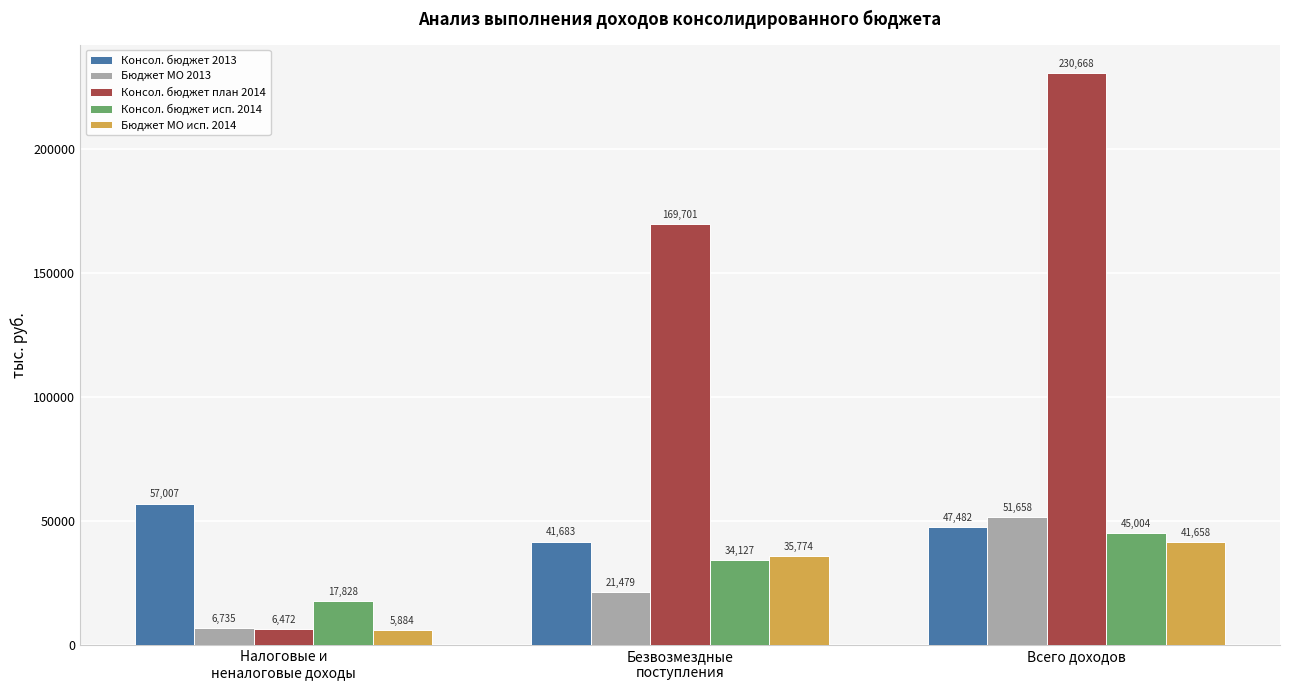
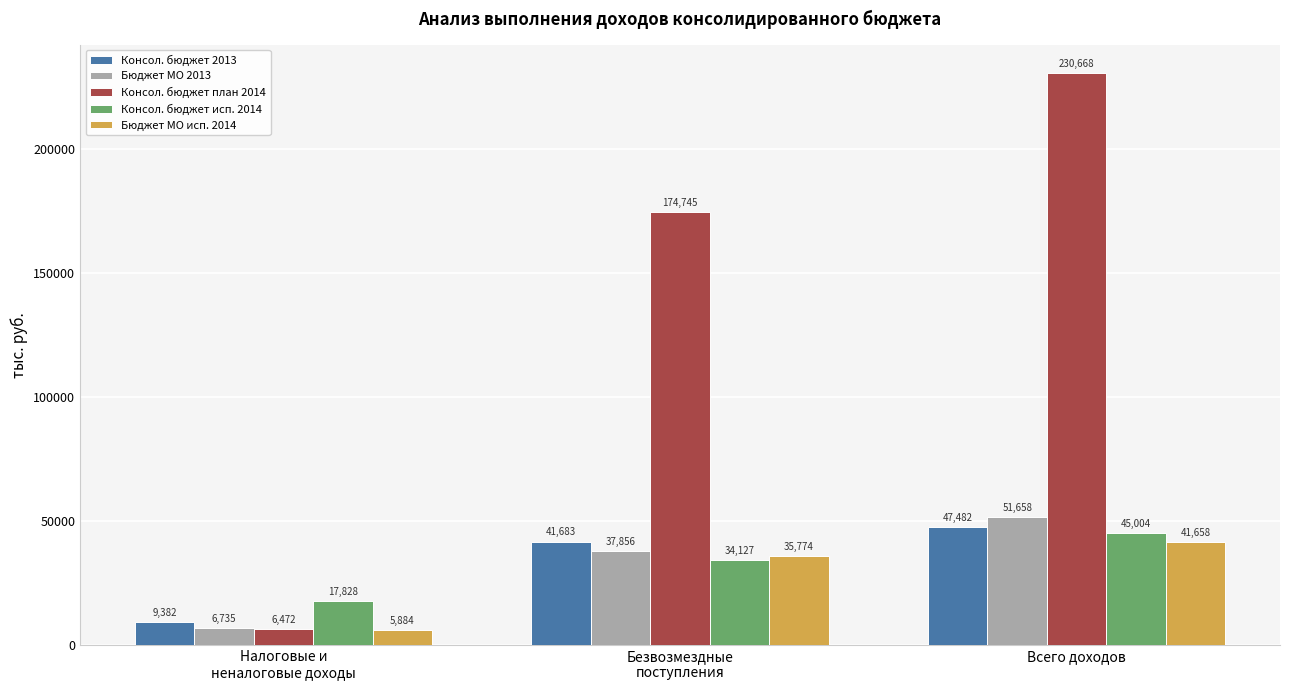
  {
    "Консол. бюджет 2013": {
-     "Налоговые и неналоговые доходы": "57,007",
+     "Налоговые и неналоговые доходы": "9,382",
      "Безвозмездные поступления": "41,683",
      "Всего доходов": "47,482"
    },
    "Бюджет МО 2013": {
      "Налоговые и неналоговые доходы": "6,735",
-     "Безвозмездные поступления": "21,479",
+     "Безвозмездные поступления": "37,856",
      "Всего доходов": "51,658"
    },
    "Консол. бюджет план 2014": {
      "Налоговые и неналоговые доходы": "6,472",
-     "Безвозмездные поступления": "169,701",
+     "Безвозмездные поступления": "174,745",
      "Всего доходов": "230,668"
    },
    "Консол. бюджет исп. 2014": {
      "Налоговые и неналоговые доходы": "17,828",
      "Безвозмездные поступления": "34,127",
      "Всего доходов": "45,004"
    },
    "Бюджет МО исп. 2014": {
      "Налоговые и неналоговые доходы": "5,884",
      "Безвозмездные поступления": "35,774",
      "Всего доходов": "41,658"
    }
  }
